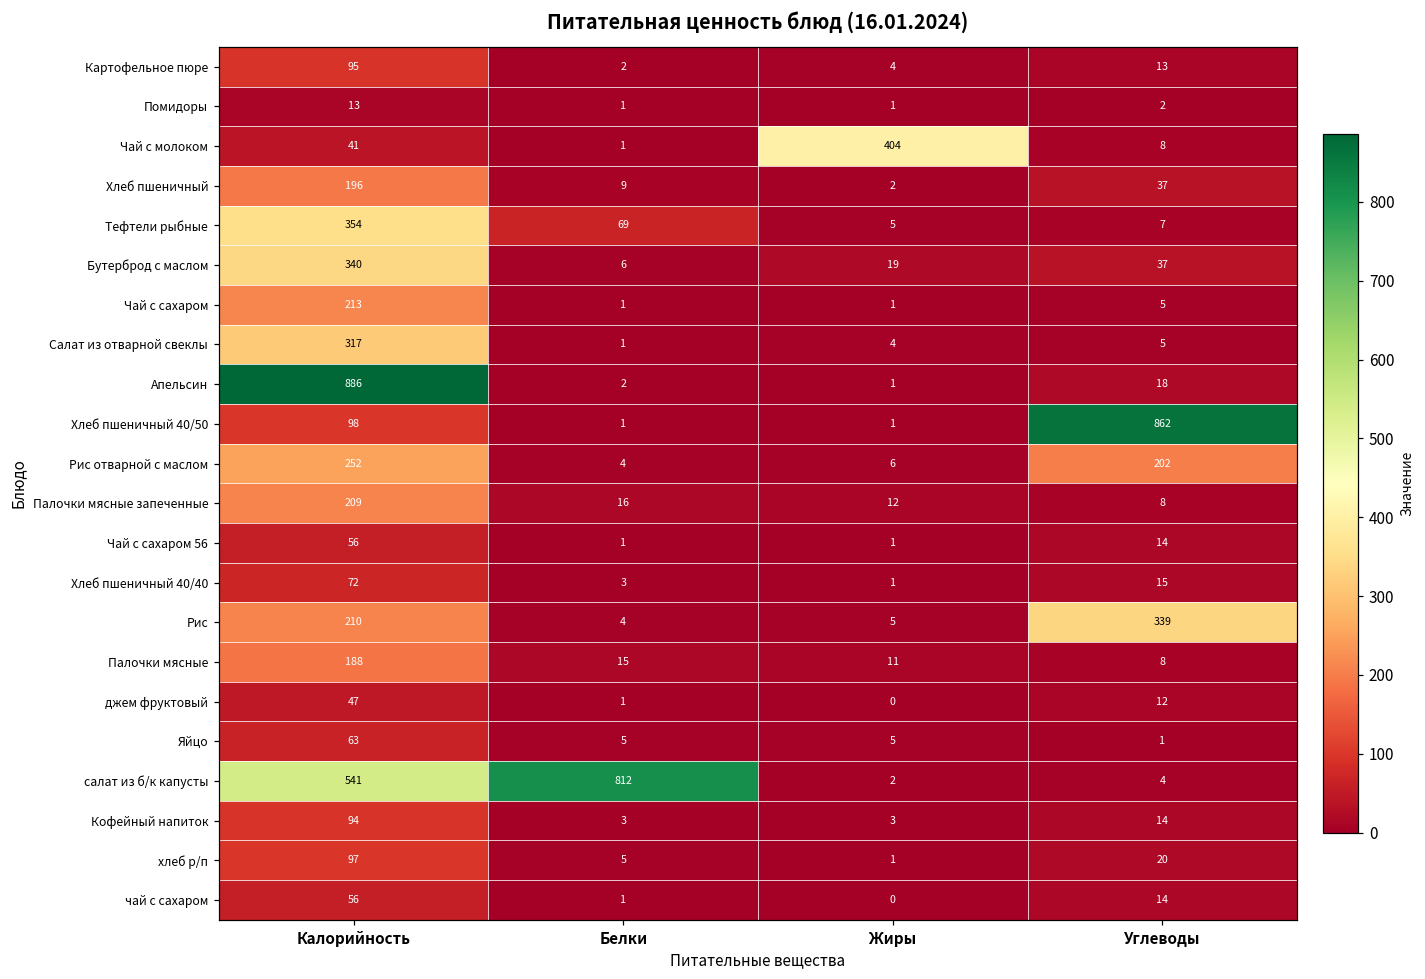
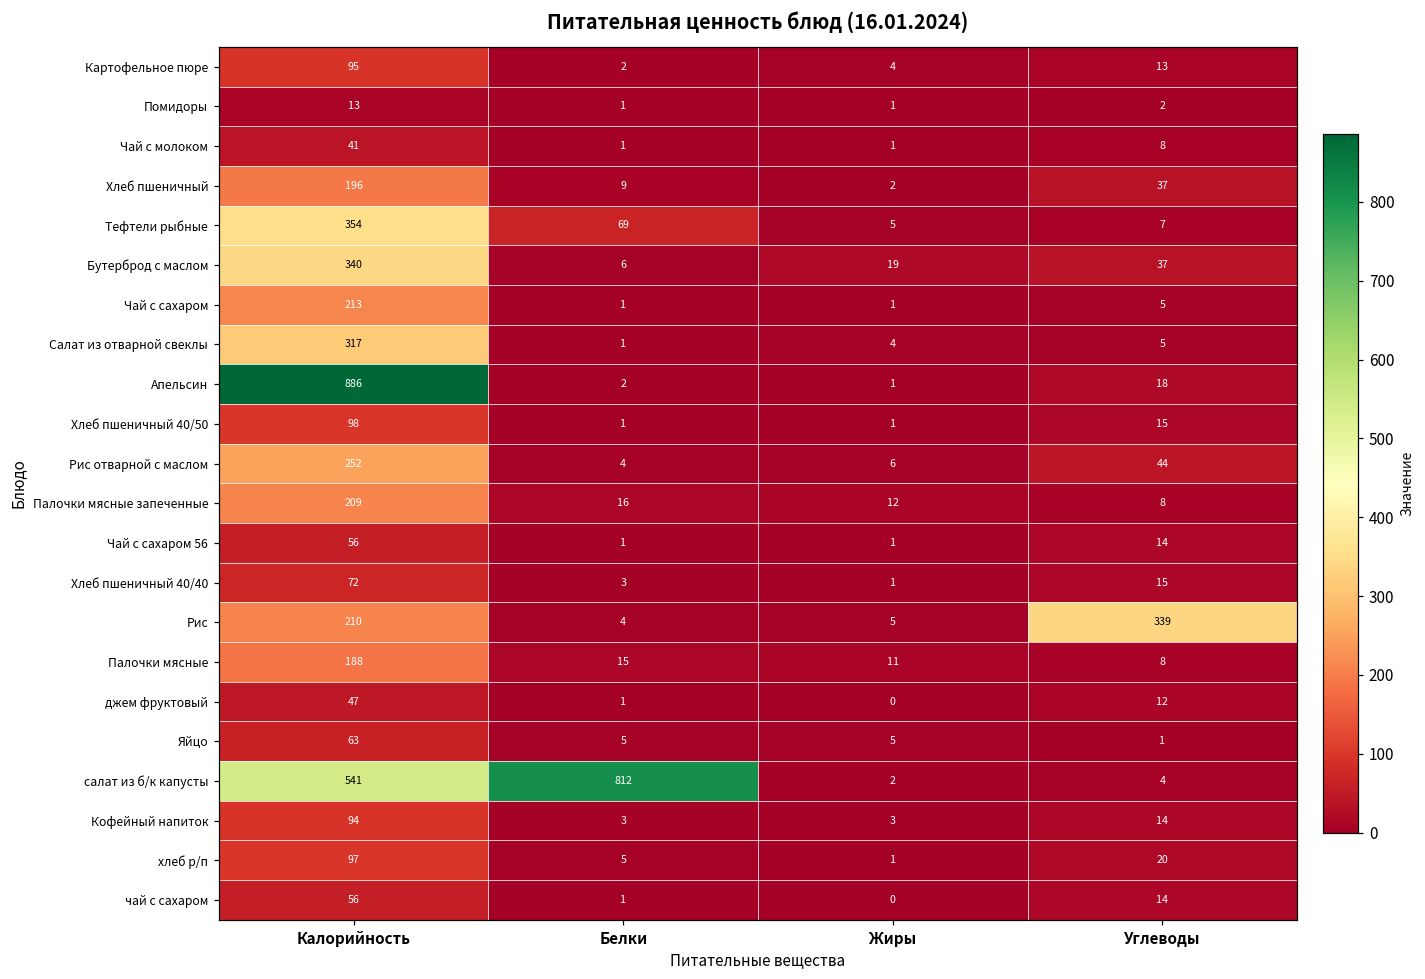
  {
    "Картофельное пюре": {
      "Калорийность": 95,
      "Белки": 2,
      "Жиры": 4,
      "Углеводы": 13
    },
    "Помидоры": {
      "Калорийность": 13,
      "Белки": 1,
      "Жиры": 1,
      "Углеводы": 2
    },
    "Чай с молоком": {
      "Калорийность": 41,
      "Белки": 1,
-     "Жиры": 404,
+     "Жиры": 1,
      "Углеводы": 8
    },
    "Хлеб пшеничный": {
      "Калорийность": 196,
      "Белки": 9,
      "Жиры": 2,
      "Углеводы": 37
    },
    "Тефтели рыбные": {
      "Калорийность": 354,
      "Белки": 69,
      "Жиры": 5,
      "Углеводы": 7
    },
    "Бутерброд с маслом": {
      "Калорийность": 340,
      "Белки": 6,
      "Жиры": 19,
      "Углеводы": 37
    },
    "Чай с сахаром": {
      "Калорийность": 213,
      "Белки": 1,
      "Жиры": 1,
      "Углеводы": 5
    },
    "Салат из отварной свеклы": {
      "Калорийность": 317,
      "Белки": 1,
      "Жиры": 4,
      "Углеводы": 5
    },
    "Апельсин": {
      "Калорийность": 886,
      "Белки": 2,
      "Жиры": 1,
      "Углеводы": 18
    },
    "Хлеб пшеничный 40/50": {
      "Калорийность": 98,
      "Белки": 1,
      "Жиры": 1,
-     "Углеводы": 862
+     "Углеводы": 15
    },
    "Рис отварной с маслом": {
      "Калорийность": 252,
      "Белки": 4,
      "Жиры": 6,
-     "Углеводы": 202
+     "Углеводы": 44
    },
    "Палочки мясные запеченные": {
      "Калорийность": 209,
      "Белки": 16,
      "Жиры": 12,
      "Углеводы": 8
    },
    "Чай с сахаром 56": {
      "Калорийность": 56,
      "Белки": 1,
      "Жиры": 1,
      "Углеводы": 14
    },
    "Хлеб пшеничный 40/40": {
      "Калорийность": 72,
      "Белки": 3,
      "Жиры": 1,
      "Углеводы": 15
    },
    "Рис": {
      "Калорийность": 210,
      "Белки": 4,
      "Жиры": 5,
      "Углеводы": 339
    },
    "Палочки мясные": {
      "Калорийность": 188,
      "Белки": 15,
      "Жиры": 11,
      "Углеводы": 8
    },
    "джем фруктовый": {
      "Калорийность": 47,
      "Белки": 1,
      "Жиры": 0,
      "Углеводы": 12
    },
    "Яйцо": {
      "Калорийность": 63,
      "Белки": 5,
      "Жиры": 5,
      "Углеводы": 1
    },
    "салат из б/к капусты": {
      "Калорийность": 541,
      "Белки": 812,
      "Жиры": 2,
      "Углеводы": 4
    },
    "Кофейный напиток": {
      "Калорийность": 94,
      "Белки": 3,
      "Жиры": 3,
      "Углеводы": 14
    },
    "хлеб р/п": {
      "Калорийность": 97,
      "Белки": 5,
      "Жиры": 1,
      "Углеводы": 20
    },
    "чай с сахаром": {
      "Калорийность": 56,
      "Белки": 1,
      "Жиры": 0,
      "Углеводы": 14
    }
  }
